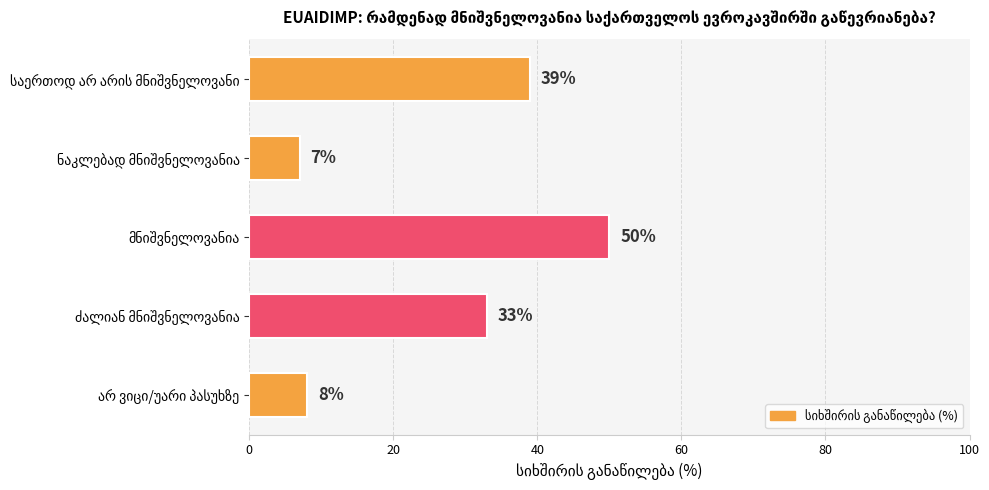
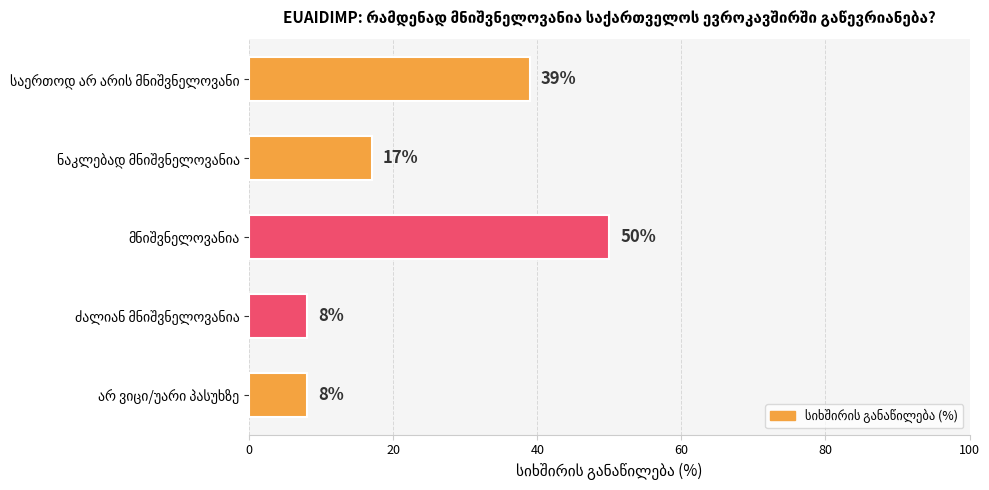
  {
    "საერთოდ არ არის მნიშვნელოვანი": "39%",
-   "ნაკლებად მნიშვნელოვანია": "7%",
+   "ნაკლებად მნიშვნელოვანია": "17%",
    "მნიშვნელოვანია": "50%",
-   "ძალიან მნიშვნელოვანია": "33%",
+   "ძალიან მნიშვნელოვანია": "8%",
    "არ ვიცი/უარი პასუხზე": "8%"
  }
